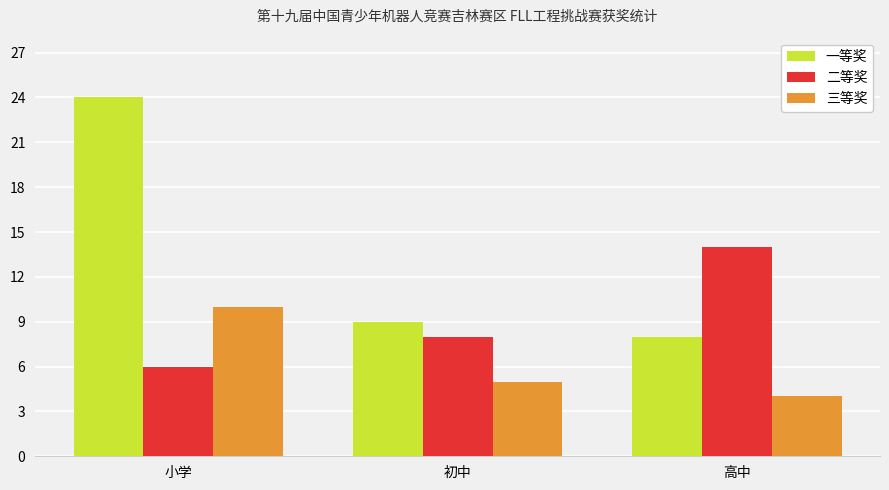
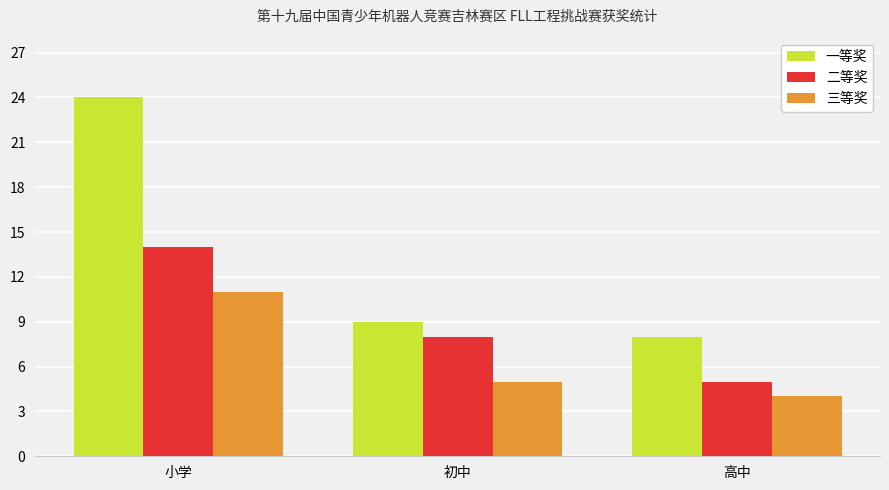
  {
    "一等奖": {
      "小学": 24,
      "初中": 9,
      "高中": 8
    },
    "二等奖": {
-     "小学": 6,
+     "小学": 14,
      "初中": 8,
-     "高中": 14
+     "高中": 5
    },
    "三等奖": {
-     "小学": 10,
+     "小学": 11,
      "初中": 5,
      "高中": 4
    }
  }
